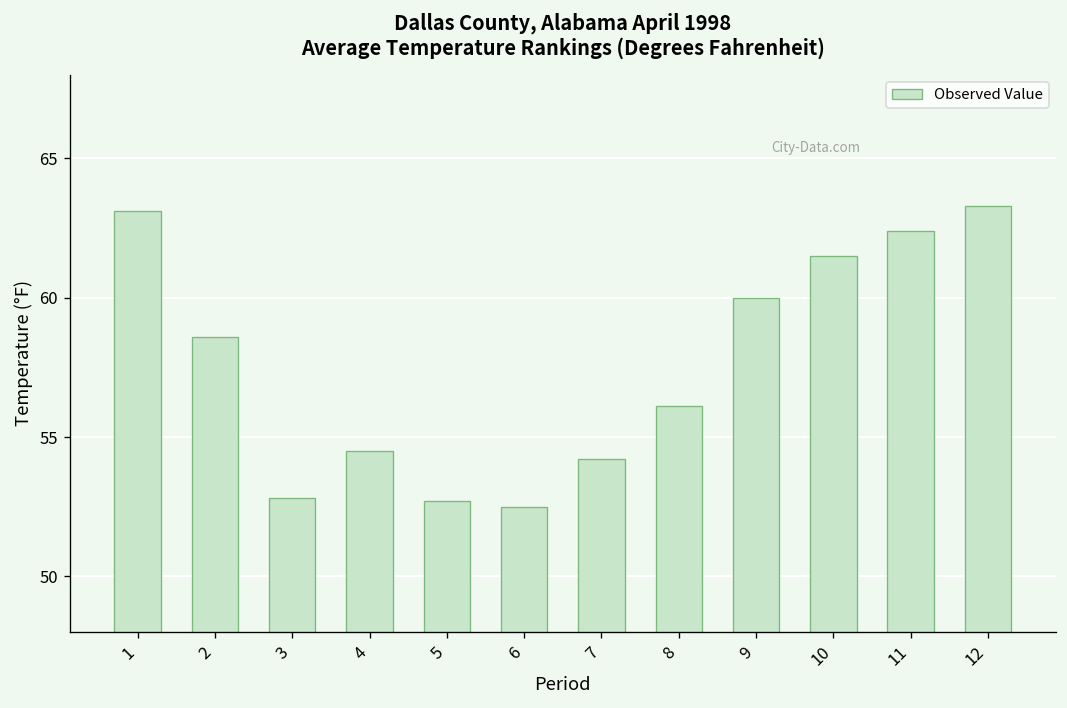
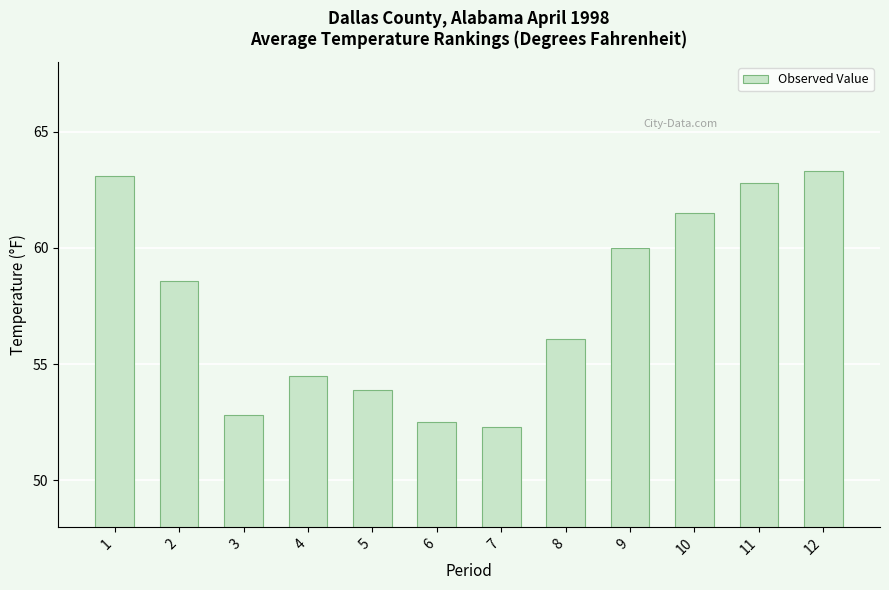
  {
    "1": 63.1,
    "2": 58.6,
    "3": 52.8,
    "4": 54.5,
-   "5": 52.7,
+   "5": 53.9,
    "6": 52.5,
-   "7": 54.2,
+   "7": 52.3,
    "8": 56.1,
    "9": 60.0,
    "10": 61.5,
-   "11": 62.4,
+   "11": 62.8,
    "12": 63.3
  }
